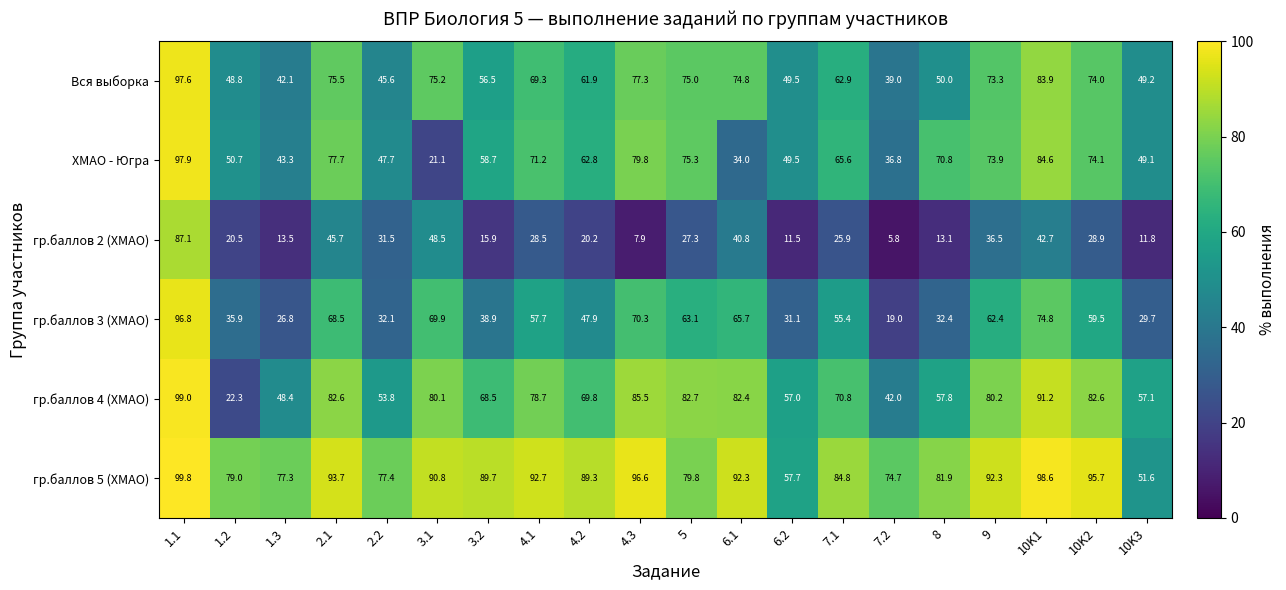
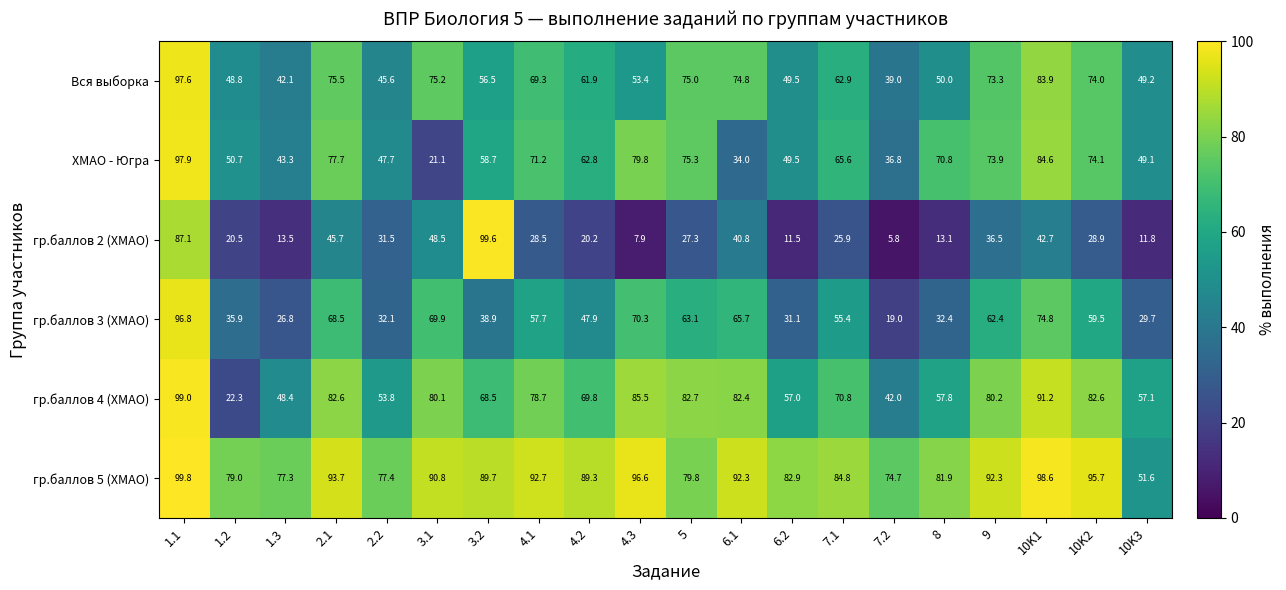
  {
    "Вся выборка": {
      "1.1": 97.6,
      "1.2": 48.8,
      "1.3": 42.1,
      "2.1": 75.5,
      "2.2": 45.6,
      "3.1": 75.2,
      "3.2": 56.5,
      "4.1": 69.3,
      "4.2": 61.9,
-     "4.3": 77.3,
+     "4.3": 53.4,
      "5": 75.0,
      "6.1": 74.8,
      "6.2": 49.5,
      "7.1": 62.9,
      "7.2": 39.0,
      "8": 50.0,
      "9": 73.3,
      "10K1": 83.9,
      "10K2": 74.0,
      "10K3": 49.2
    },
    "ХМАО - Югра": {
      "1.1": 97.9,
      "1.2": 50.7,
      "1.3": 43.3,
      "2.1": 77.7,
      "2.2": 47.7,
      "3.1": 21.1,
      "3.2": 58.7,
      "4.1": 71.2,
      "4.2": 62.8,
      "4.3": 79.8,
      "5": 75.3,
      "6.1": 34.0,
      "6.2": 49.5,
      "7.1": 65.6,
      "7.2": 36.8,
      "8": 70.8,
      "9": 73.9,
      "10K1": 84.6,
      "10K2": 74.1,
      "10K3": 49.1
    },
    "гр.баллов 2 (ХМАО)": {
      "1.1": 87.1,
      "1.2": 20.5,
      "1.3": 13.5,
      "2.1": 45.7,
      "2.2": 31.5,
      "3.1": 48.5,
-     "3.2": 15.9,
+     "3.2": 99.6,
      "4.1": 28.5,
      "4.2": 20.2,
      "4.3": 7.9,
      "5": 27.3,
      "6.1": 40.8,
      "6.2": 11.5,
      "7.1": 25.9,
      "7.2": 5.8,
      "8": 13.1,
      "9": 36.5,
      "10K1": 42.7,
      "10K2": 28.9,
      "10K3": 11.8
    },
    "гр.баллов 3 (ХМАО)": {
      "1.1": 96.8,
      "1.2": 35.9,
      "1.3": 26.8,
      "2.1": 68.5,
      "2.2": 32.1,
      "3.1": 69.9,
      "3.2": 38.9,
      "4.1": 57.7,
      "4.2": 47.9,
      "4.3": 70.3,
      "5": 63.1,
      "6.1": 65.7,
      "6.2": 31.1,
      "7.1": 55.4,
      "7.2": 19.0,
      "8": 32.4,
      "9": 62.4,
      "10K1": 74.8,
      "10K2": 59.5,
      "10K3": 29.7
    },
    "гр.баллов 4 (ХМАО)": {
      "1.1": 99.0,
      "1.2": 22.3,
      "1.3": 48.4,
      "2.1": 82.6,
      "2.2": 53.8,
      "3.1": 80.1,
      "3.2": 68.5,
      "4.1": 78.7,
      "4.2": 69.8,
      "4.3": 85.5,
      "5": 82.7,
      "6.1": 82.4,
      "6.2": 57.0,
      "7.1": 70.8,
      "7.2": 42.0,
      "8": 57.8,
      "9": 80.2,
      "10K1": 91.2,
      "10K2": 82.6,
      "10K3": 57.1
    },
    "гр.баллов 5 (ХМАО)": {
      "1.1": 99.8,
      "1.2": 79.0,
      "1.3": 77.3,
      "2.1": 93.7,
      "2.2": 77.4,
      "3.1": 90.8,
      "3.2": 89.7,
      "4.1": 92.7,
      "4.2": 89.3,
      "4.3": 96.6,
      "5": 79.8,
      "6.1": 92.3,
-     "6.2": 57.7,
+     "6.2": 82.9,
      "7.1": 84.8,
      "7.2": 74.7,
      "8": 81.9,
      "9": 92.3,
      "10K1": 98.6,
      "10K2": 95.7,
      "10K3": 51.6
    }
  }
